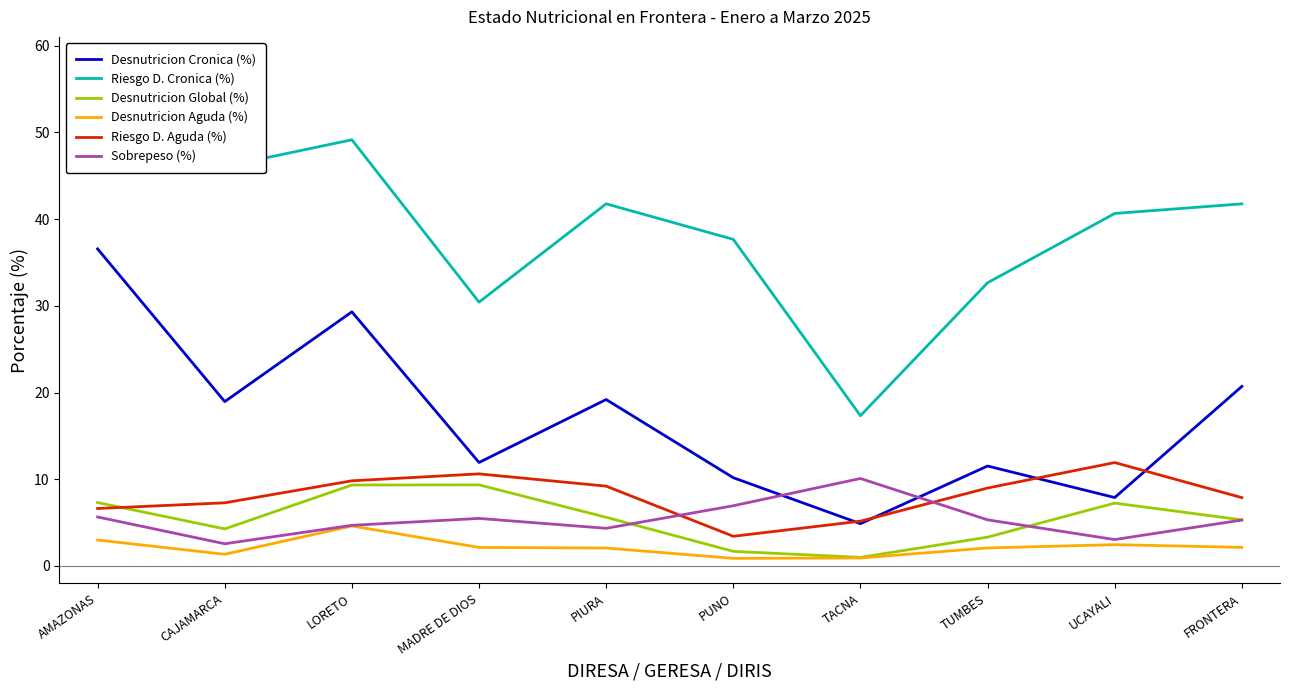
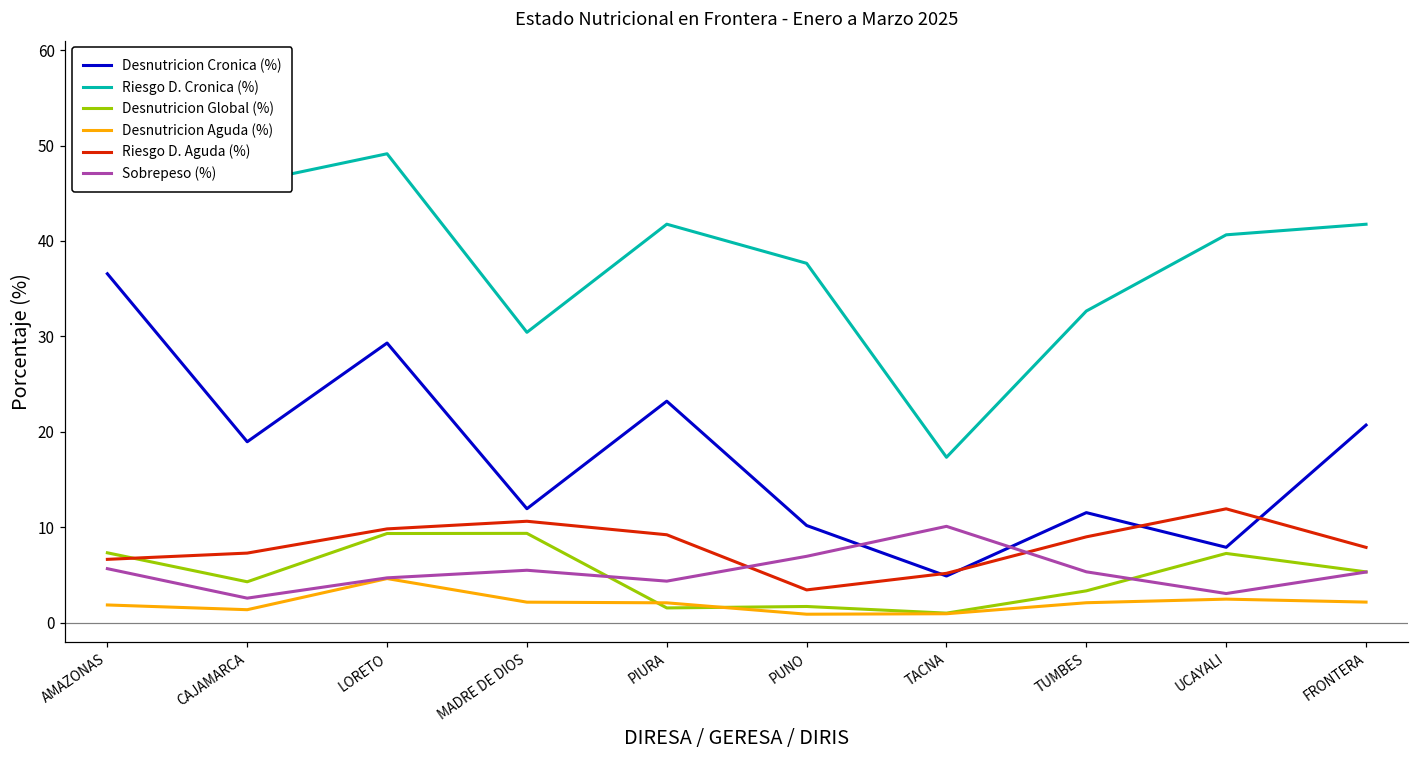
  {
    "Desnutricion Cronica (%)": {
      "AMAZONAS": 37,
      "CAJAMARCA": 19,
      "LORETO": 29,
      "MADRE DE DIOS": 12,
-     "PIURA": 19,
+     "PIURA": 23,
      "PUNO": 10,
      "TUMBES": 12,
      "UCAYALI": 8,
      "FRONTERA": 21
    },
    "Riesgo D. Cronica (%)": {
      "LORETO": 49,
      "MADRE DE DIOS": 30,
      "PIURA": 42,
      "PUNO": 38,
      "TACNA": 17,
      "TUMBES": 33,
      "UCAYALI": 41,
      "FRONTERA": 42
    },
    "Desnutricion Global (%)": {
      "AMAZONAS": 7,
      "CAJAMARCA": 4,
      "LORETO": 9,
      "MADRE DE DIOS": 9,
-     "PIURA": 6,
+     "PIURA": 2,
      "PUNO": 2,
      "TUMBES": 3,
      "UCAYALI": 7
    },
    "Desnutricion Aguda (%)": {
-     "AMAZONAS": 3,
+     "AMAZONAS": 2,
      "CAJAMARCA": 1,
      "MADRE DE DIOS": 2,
      "PIURA": 2,
      "PUNO": 1,
      "TUMBES": 2,
      "UCAYALI": 2,
      "FRONTERA": 2
    },
    "Riesgo D. Aguda (%)": {
      "AMAZONAS": 7,
      "CAJAMARCA": 7,
      "LORETO": 10,
      "MADRE DE DIOS": 11,
      "PIURA": 9,
      "PUNO": 3,
      "TUMBES": 9,
      "UCAYALI": 12,
      "FRONTERA": 8
    },
    "Sobrepeso (%)": {
      "AMAZONAS": 6,
      "CAJAMARCA": 3,
      "MADRE DE DIOS": 5,
      "PIURA": 4,
      "PUNO": 7,
      "TACNA": 10,
      "TUMBES": 5,
      "UCAYALI": 3
    }
  }
